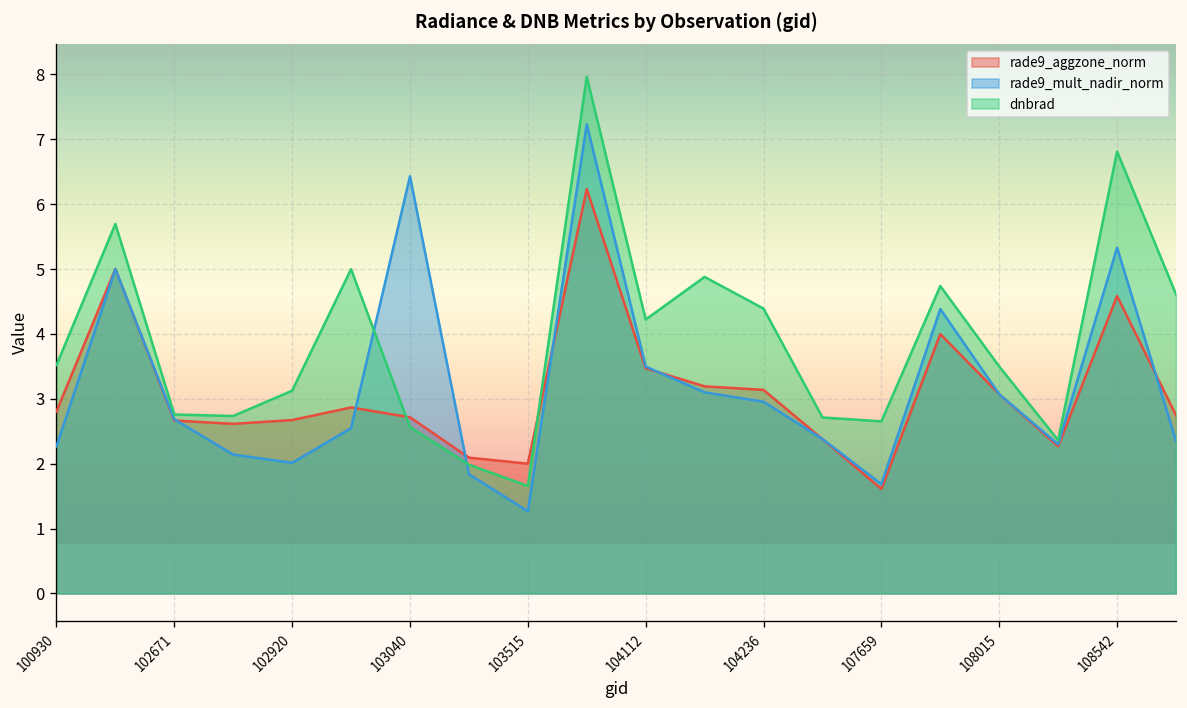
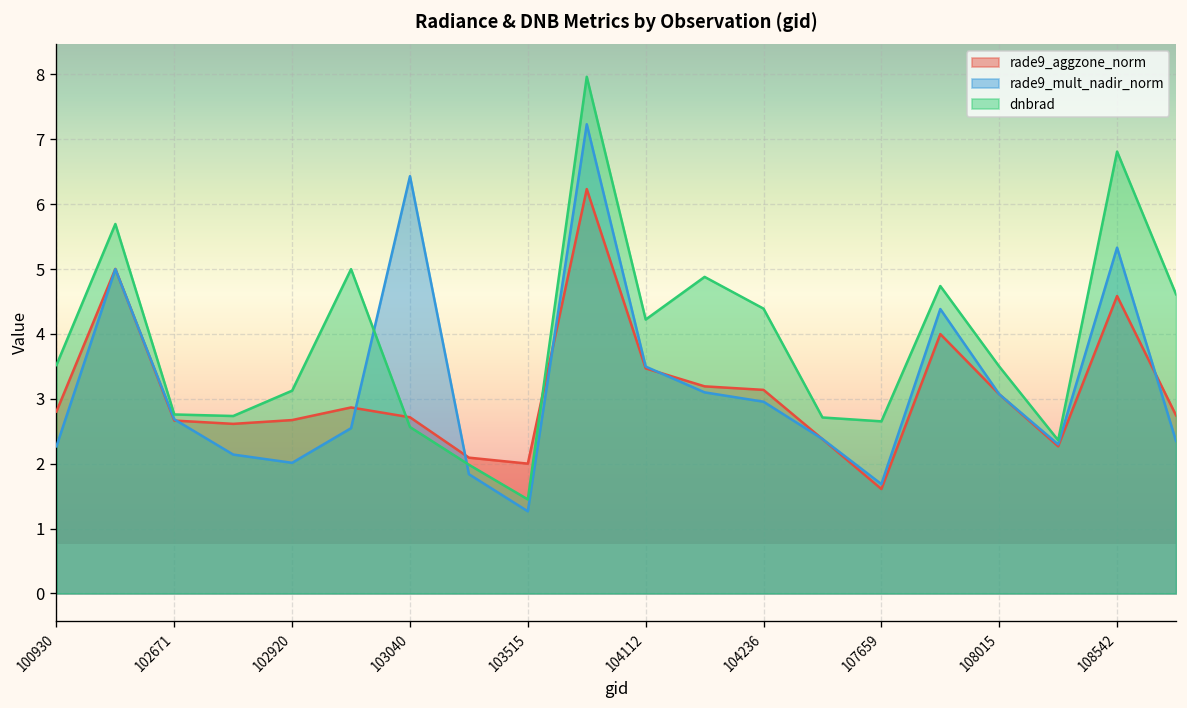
  {
    "rade9_aggzone_norm": {
      "100930": 2.8,
      "102920": 2.7,
      "103040": 2.7,
      "103515": 2.0,
      "104236": 3.1,
      "107659": 1.6,
      "108542": 4.6
    },
    "rade9_mult_nadir_norm": {
      "100930": 2.3,
      "102920": 2.0,
      "103040": 6.4,
      "103515": 1.3,
      "104236": 3.0,
      "107659": 1.7,
      "108542": 5.3
    },
    "dnbrad": {
      "100930": 3.5,
      "102671": 2.8,
      "102920": 3.1,
      "103040": 2.6,
-     "103515": 1.7,
+     "103515": 1.4,
      "104112": 4.2,
      "104236": 4.4,
      "107659": 2.7,
      "108015": 3.5,
      "108542": 6.8
    }
  }
